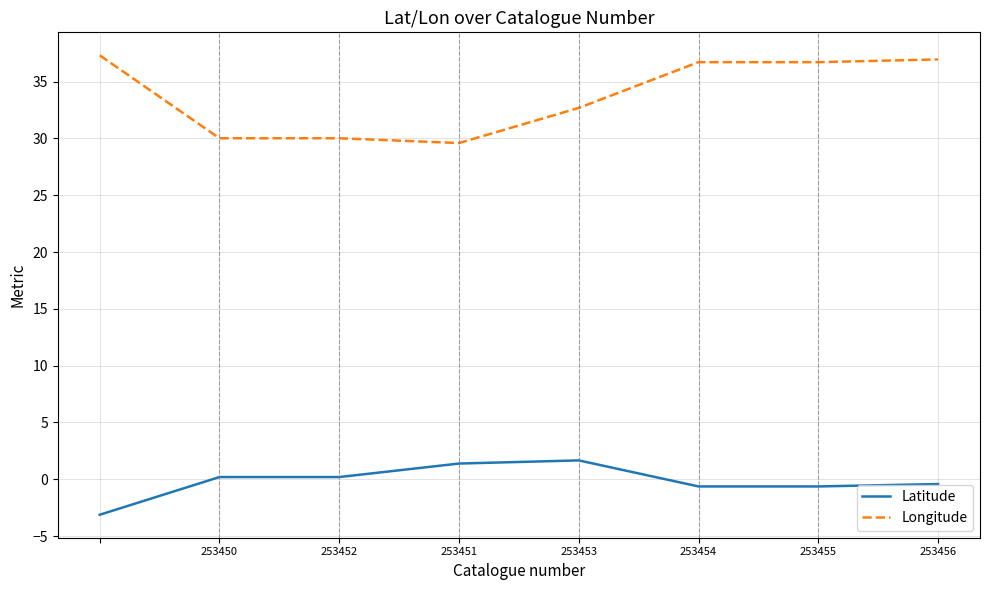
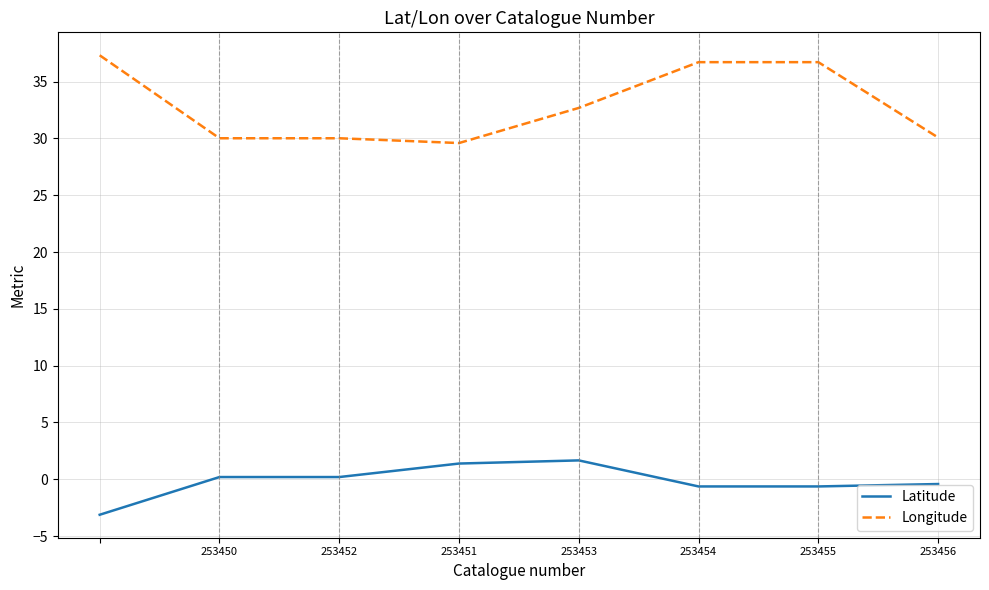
  {
    "Latitude": {
      "253450": 0.2,
      "253452": 0.2,
      "253451": 1.4,
      "253453": 1.7,
      "253454": -0.6,
      "253455": -0.6,
      "253456": -0.4
    },
    "Longitude": {
      "253450": 30.0,
      "253452": 30.0,
      "253451": 29.6,
      "253453": 32.7,
      "253454": 36.7,
      "253455": 36.7,
-     "253456": 36.9
+     "253456": 30.1
    }
  }
